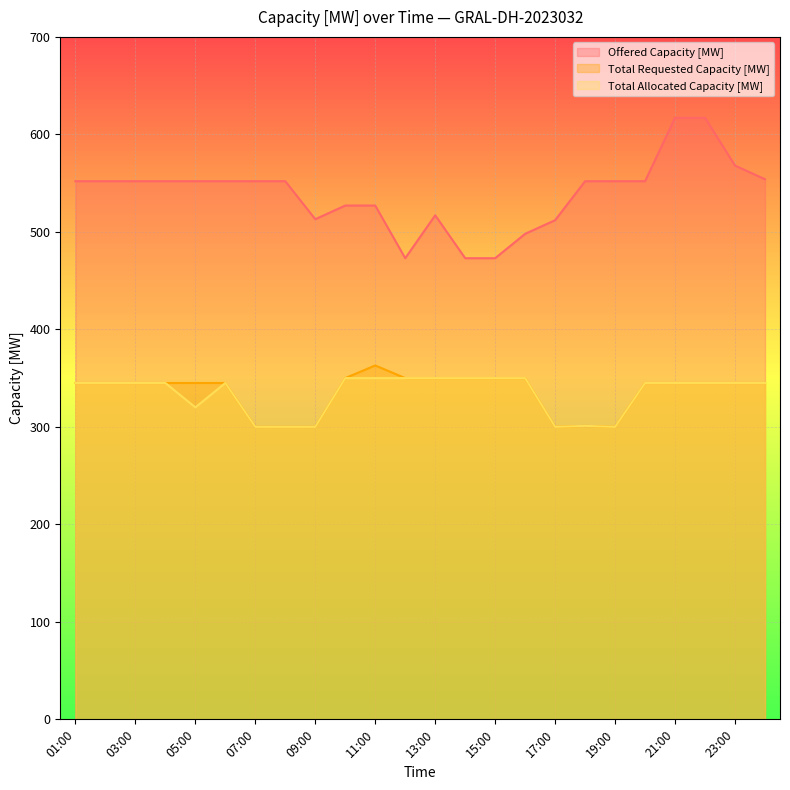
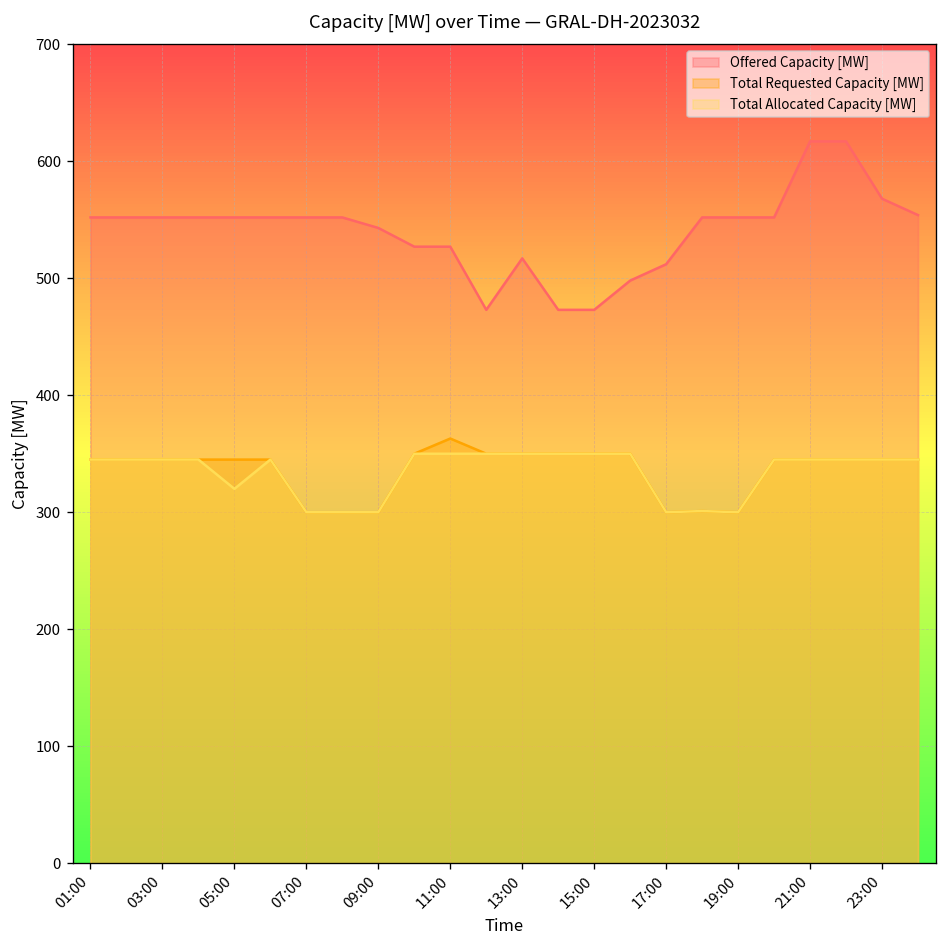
  {
    "Offered Capacity [MW]": {
      "01:00": 550,
      "03:00": 550,
      "05:00": 550,
      "07:00": 550,
-     "09:00": 510,
+     "09:00": 540,
      "11:00": 530,
      "13:00": 520,
      "15:00": 470,
      "17:00": 510,
      "19:00": 550,
      "21:00": 620,
      "23:00": 570
    }
  }
